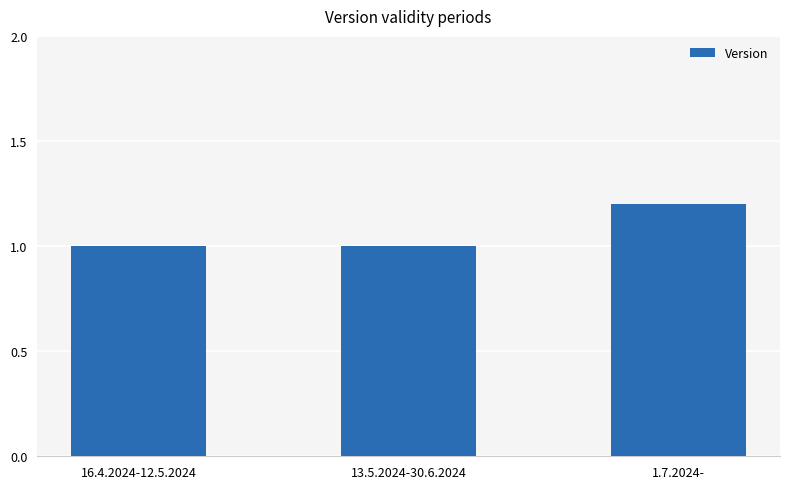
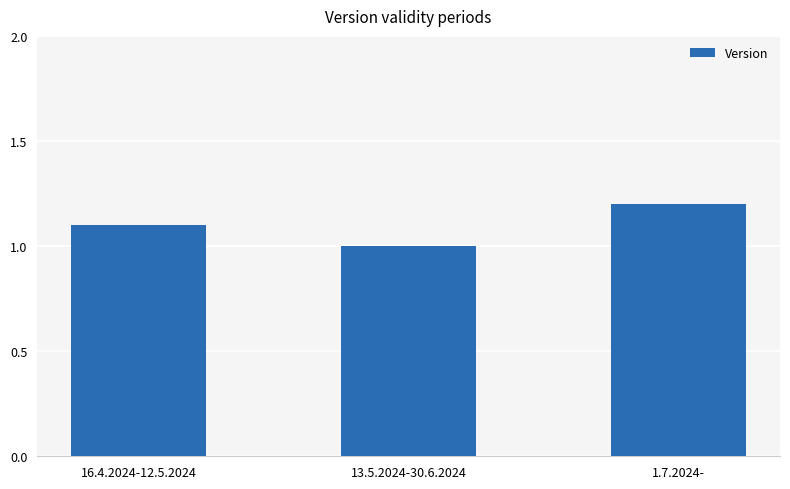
  {
-   "16.4.2024-12.5.2024": 1.0,
+   "16.4.2024-12.5.2024": 1.1,
    "13.5.2024-30.6.2024": 1.0,
    "1.7.2024-": 1.2
  }
